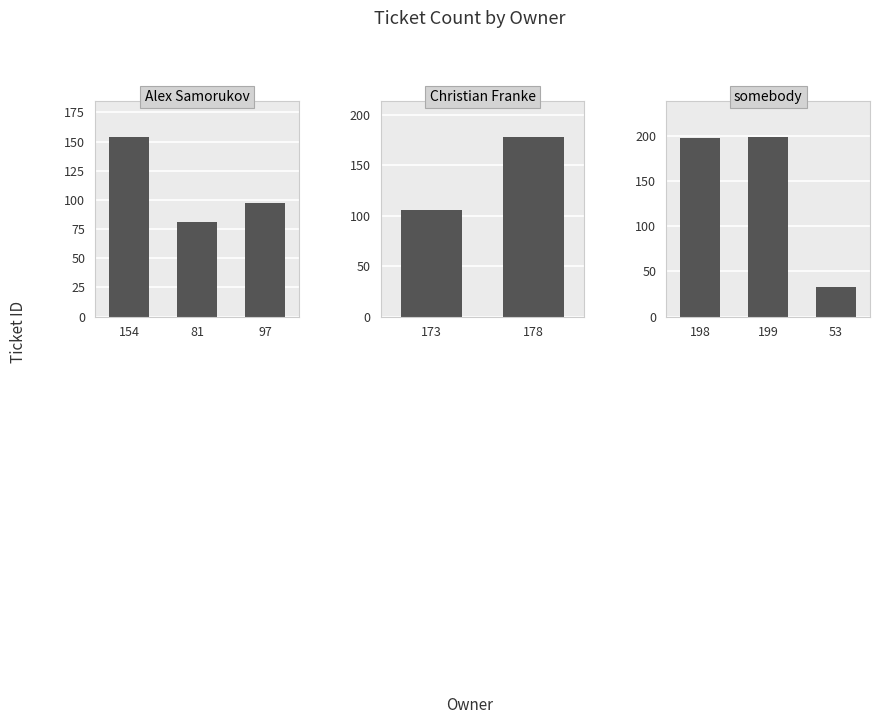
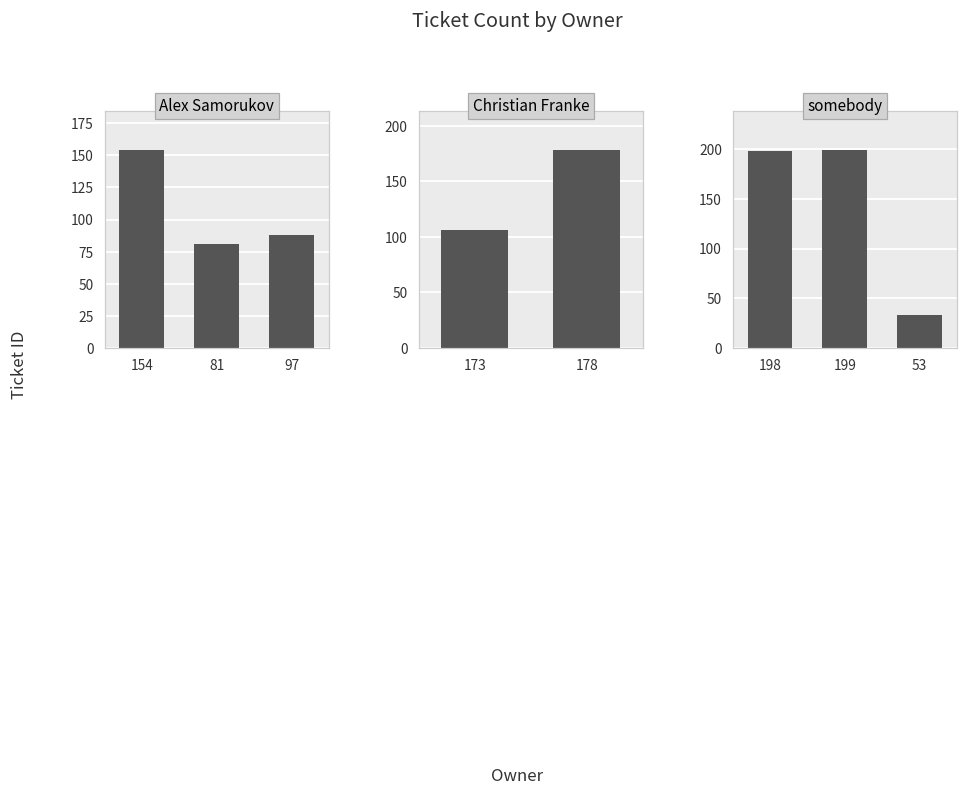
  {
    "Alex Samorukov": {
      "154": 154,
      "81": 81,
-     "97": 97
+     "97": 88
    },
    "Christian Franke": {
      "173": 106,
      "178": 178
    },
    "somebody": {
      "198": 200,
      "199": 200,
      "53": 30
    }
  }
